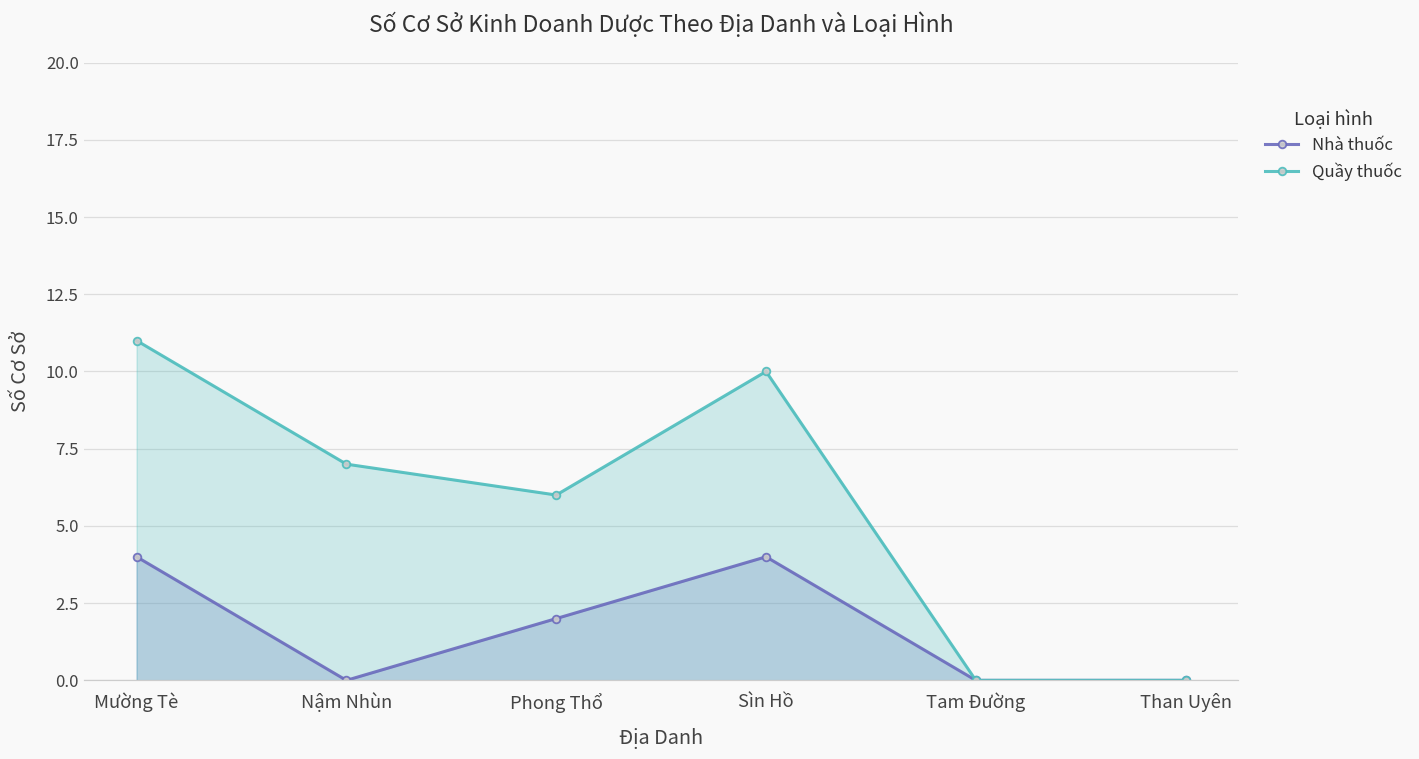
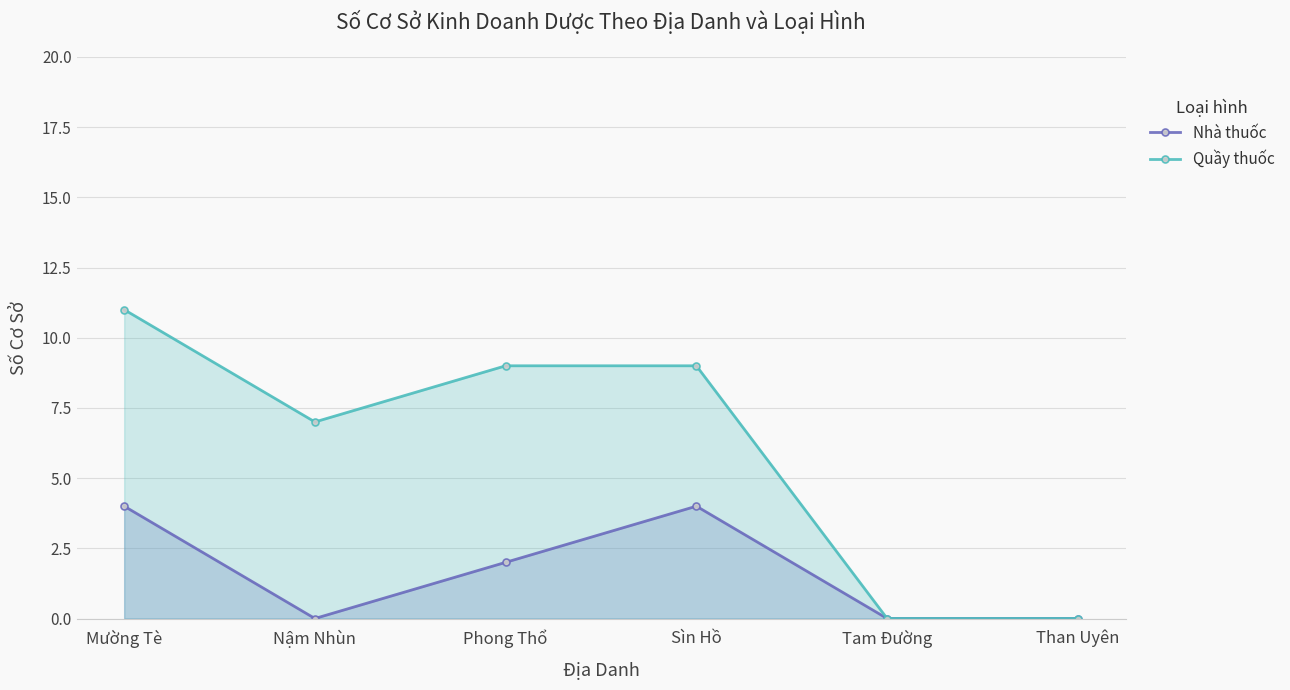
  {
    "Nhà thuốc": {
      "Mường Tè": 4,
      "Nậm Nhùn": 0,
      "Phong Thổ": 2,
      "Sìn Hồ": 4
    },
    "Quầy thuốc": {
      "Mường Tè": 11,
      "Nậm Nhùn": 7,
-     "Phong Thổ": 6,
-     "Sìn Hồ": 10
+     "Phong Thổ": 9,
+     "Sìn Hồ": 9
    }
  }
